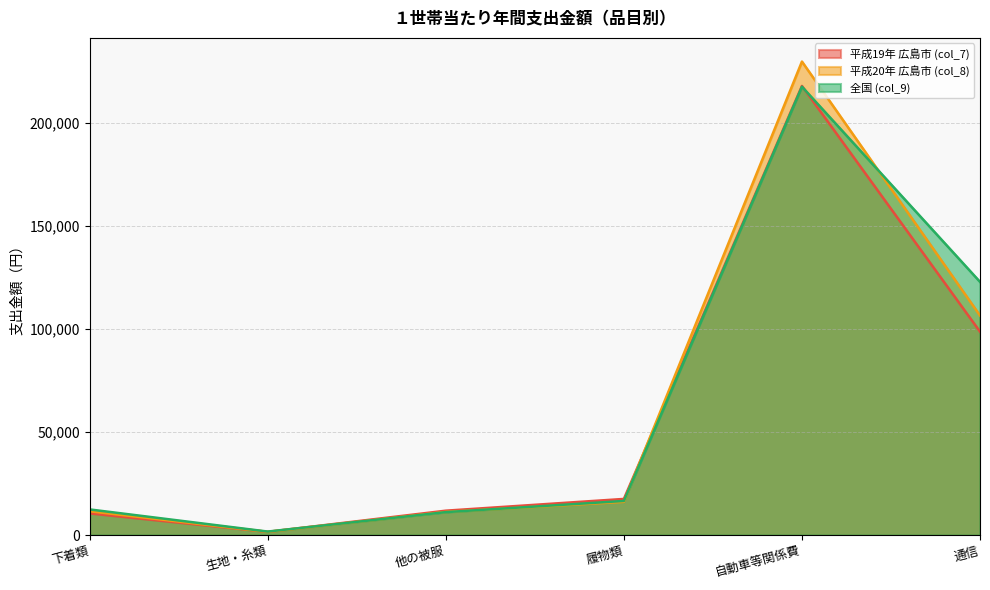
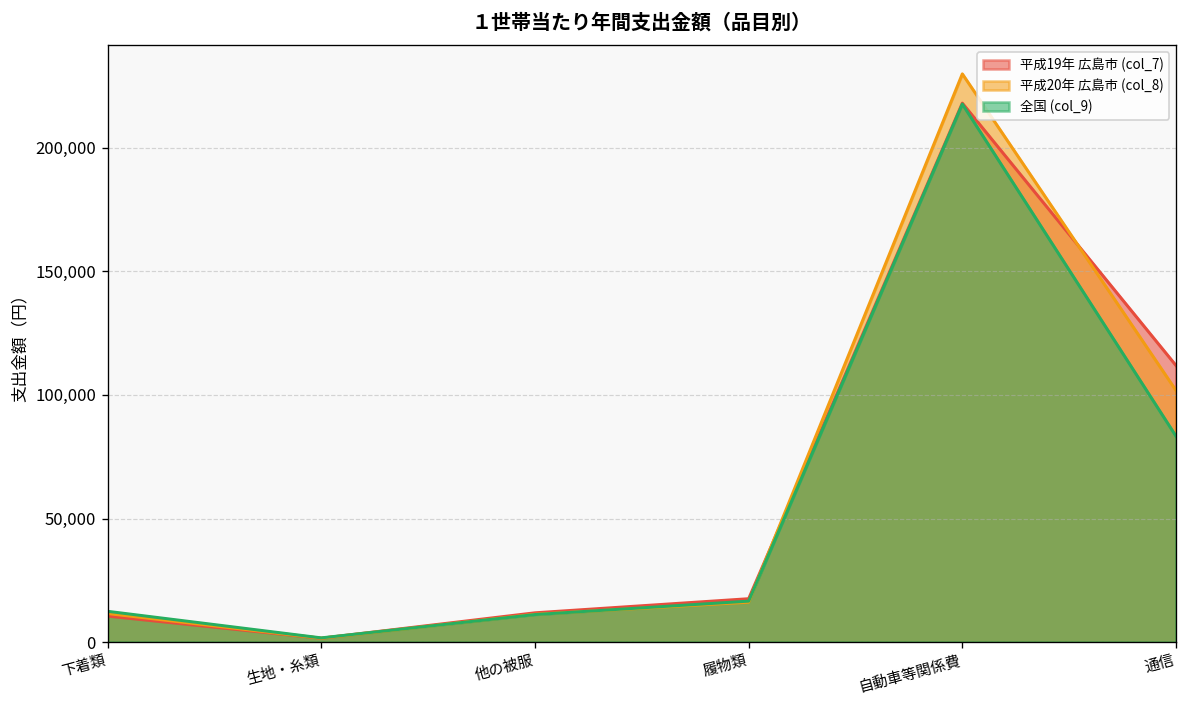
  {
    "平成19年 広島市 (col_7)": {
-     "通信": "99,000"
+     "通信": "112,000"
    },
    "平成20年 広島市 (col_8)": {
      "自動車等関係費": "230,000",
-     "通信": "107,000"
+     "通信": "102,000"
    },
    "全国 (col_9)": {
-     "通信": "123,000"
+     "通信": "83,000"
    }
  }
